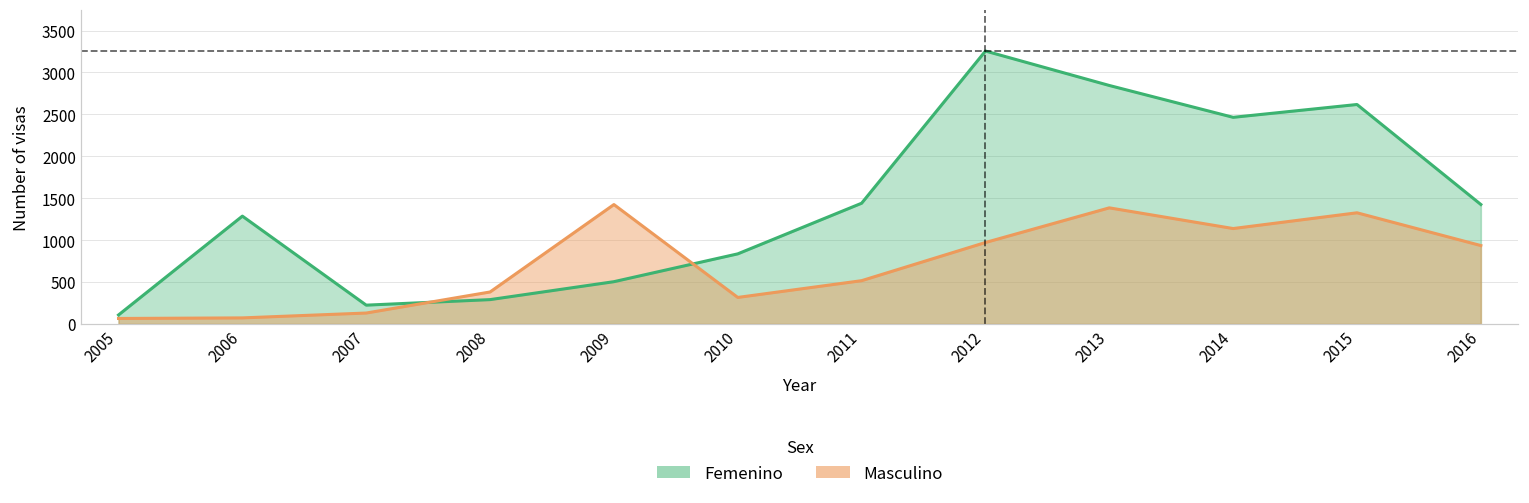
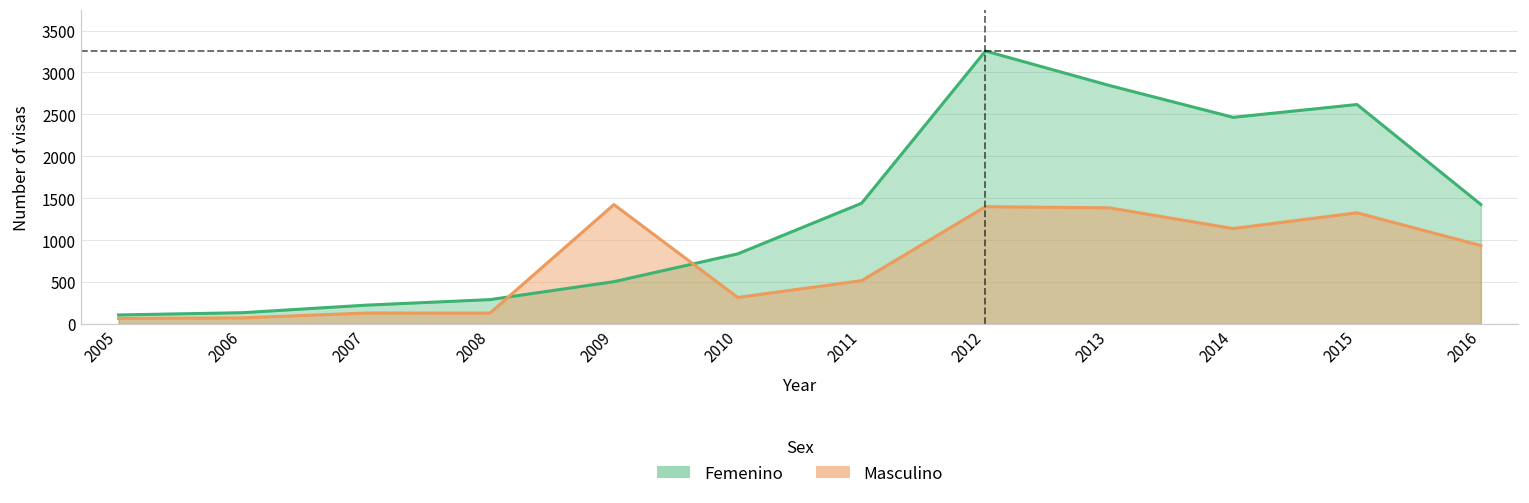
  {
    "Femenino": {
      "2005": 100,
-     "2006": 1300,
+     "2006": 100,
      "2007": 200,
      "2008": 300,
      "2009": 500,
      "2010": 800,
      "2011": 1400,
      "2012": 3300,
      "2013": 2800,
      "2014": 2500,
      "2015": 2600,
      "2016": 1400
    },
    "Masculino": {
      "2005": 100,
      "2006": 100,
      "2007": 100,
-     "2008": 400,
+     "2008": 100,
      "2009": 1400,
      "2010": 300,
      "2011": 500,
-     "2012": 1000,
+     "2012": 1400,
      "2013": 1400,
      "2014": 1100,
      "2015": 1300,
      "2016": 900
    }
  }
